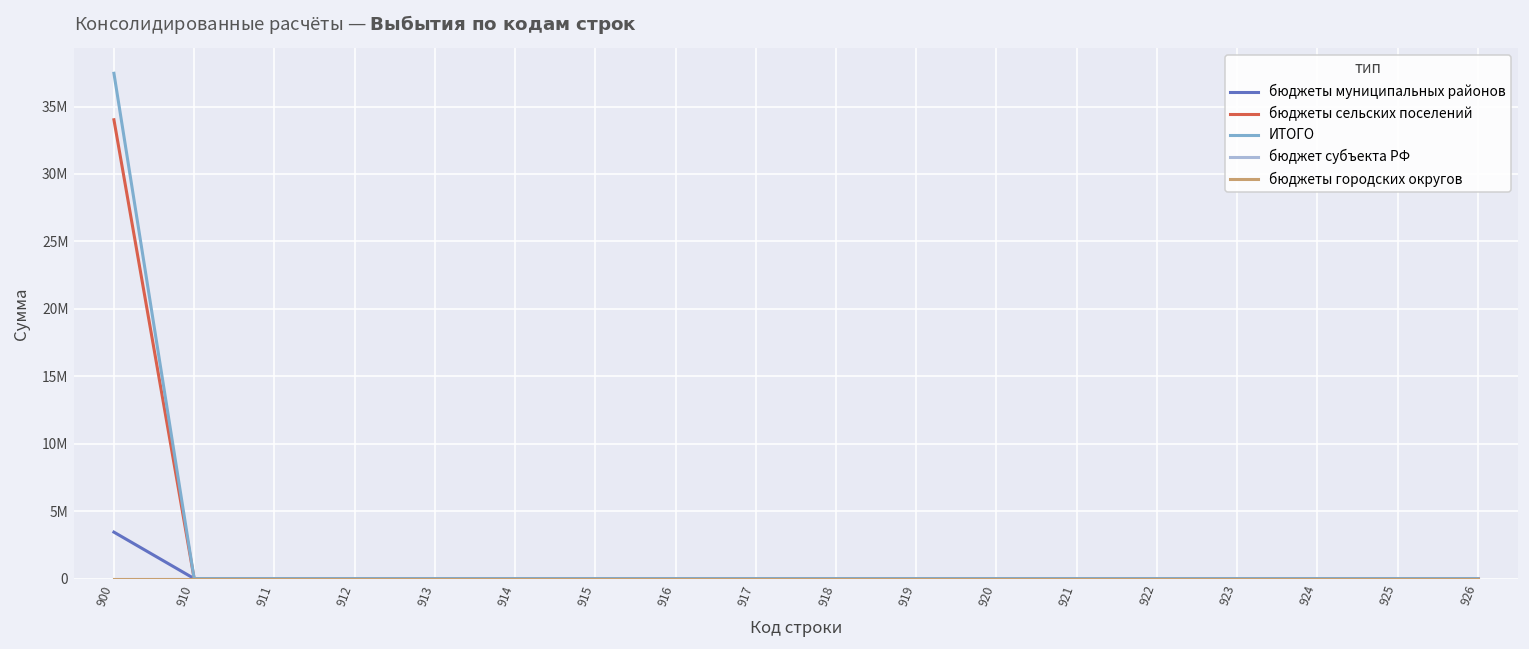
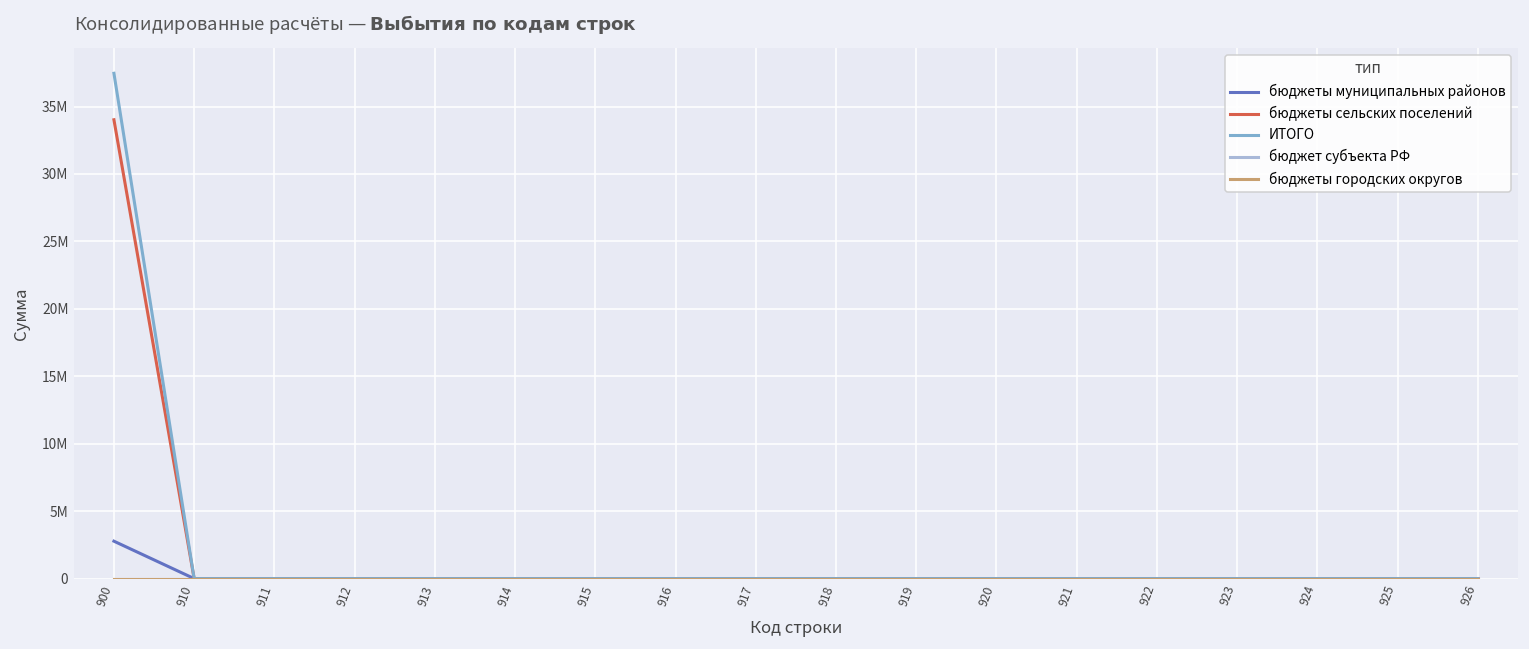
  {
    "бюджеты муниципальных районов": {
-     "900": 3400000
+     "900": 2800000
    },
    "бюджеты сельских поселений": {
      "900": 34000000
    },
    "ИТОГО": {
      "900": 37500000
    },
    "бюджеты городских округов": {
      "900": 0
    }
  }
